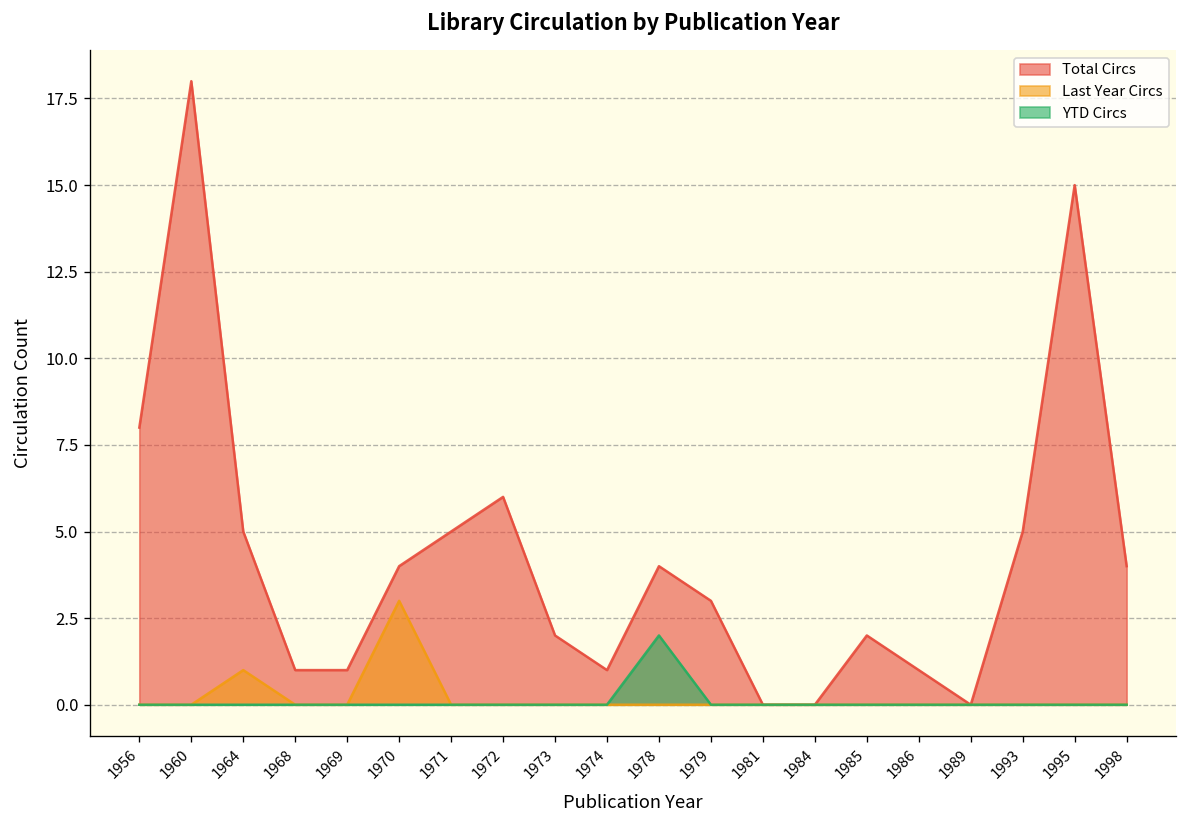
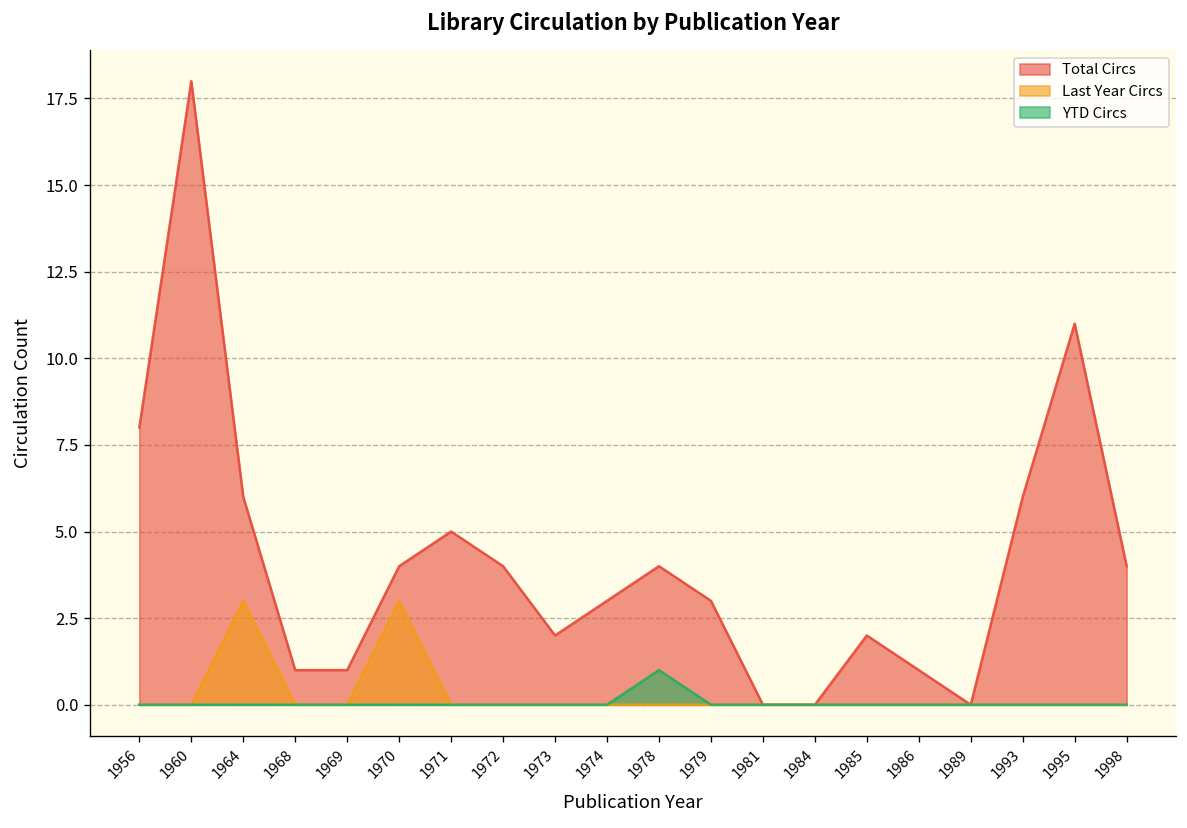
  {
    "Total Circs": {
      "1956": 8,
      "1960": 18,
-     "1964": 5,
+     "1964": 6,
      "1968": 1,
      "1969": 1,
      "1970": 4,
      "1971": 5,
-     "1972": 6,
+     "1972": 4,
      "1973": 2,
-     "1974": 1,
+     "1974": 3,
      "1978": 4,
      "1979": 3,
      "1985": 2,
      "1986": 1,
-     "1993": 5,
-     "1995": 15,
+     "1993": 6,
+     "1995": 11,
      "1998": 4
    },
    "Last Year Circs": {
-     "1964": 1,
+     "1964": 3,
      "1970": 3,
      "1978": 0
    },
    "YTD Circs": {
      "1964": 0,
      "1970": 0,
-     "1978": 2
+     "1978": 1
    }
  }
